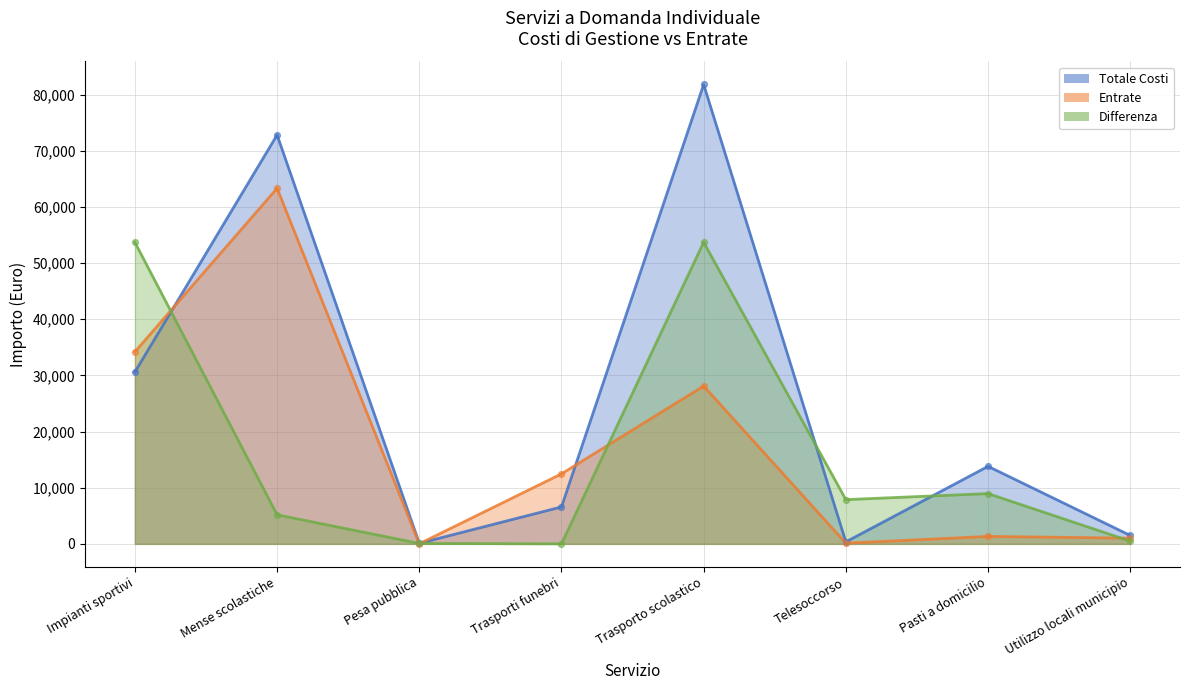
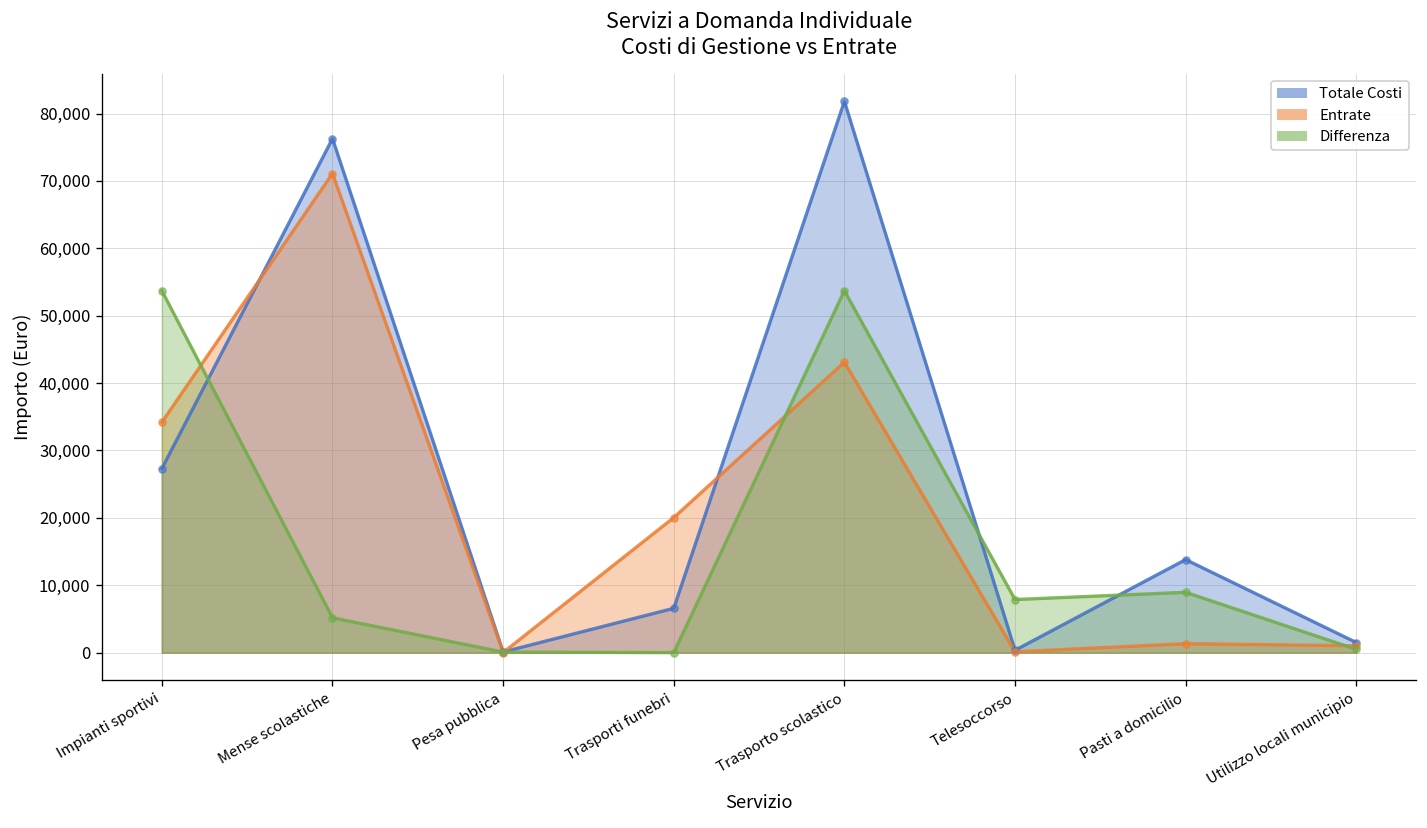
  {
    "Totale Costi": {
-     "Impianti sportivi": "31,000",
-     "Mense scolastiche": "73,000",
+     "Impianti sportivi": "27,000",
+     "Mense scolastiche": "76,000",
      "Trasporti funebri": "7,000",
      "Trasporto scolastico": "82,000",
      "Pasti a domicilio": "14,000",
      "Utilizzo locali municipio": "1,000"
    },
    "Entrate": {
      "Impianti sportivi": "34,000",
-     "Mense scolastiche": "63,000",
-     "Trasporti funebri": "12,000",
-     "Trasporto scolastico": "28,000",
+     "Mense scolastiche": "71,000",
+     "Trasporti funebri": "20,000",
+     "Trasporto scolastico": "43,000",
      "Pasti a domicilio": "1,000",
      "Utilizzo locali municipio": "1,000"
    },
    "Differenza": {
      "Impianti sportivi": "54,000",
      "Mense scolastiche": "5,000",
      "Trasporti funebri": "0",
      "Trasporto scolastico": "54,000",
      "Telesoccorso": "8,000",
      "Pasti a domicilio": "9,000",
      "Utilizzo locali municipio": "0"
    }
  }
